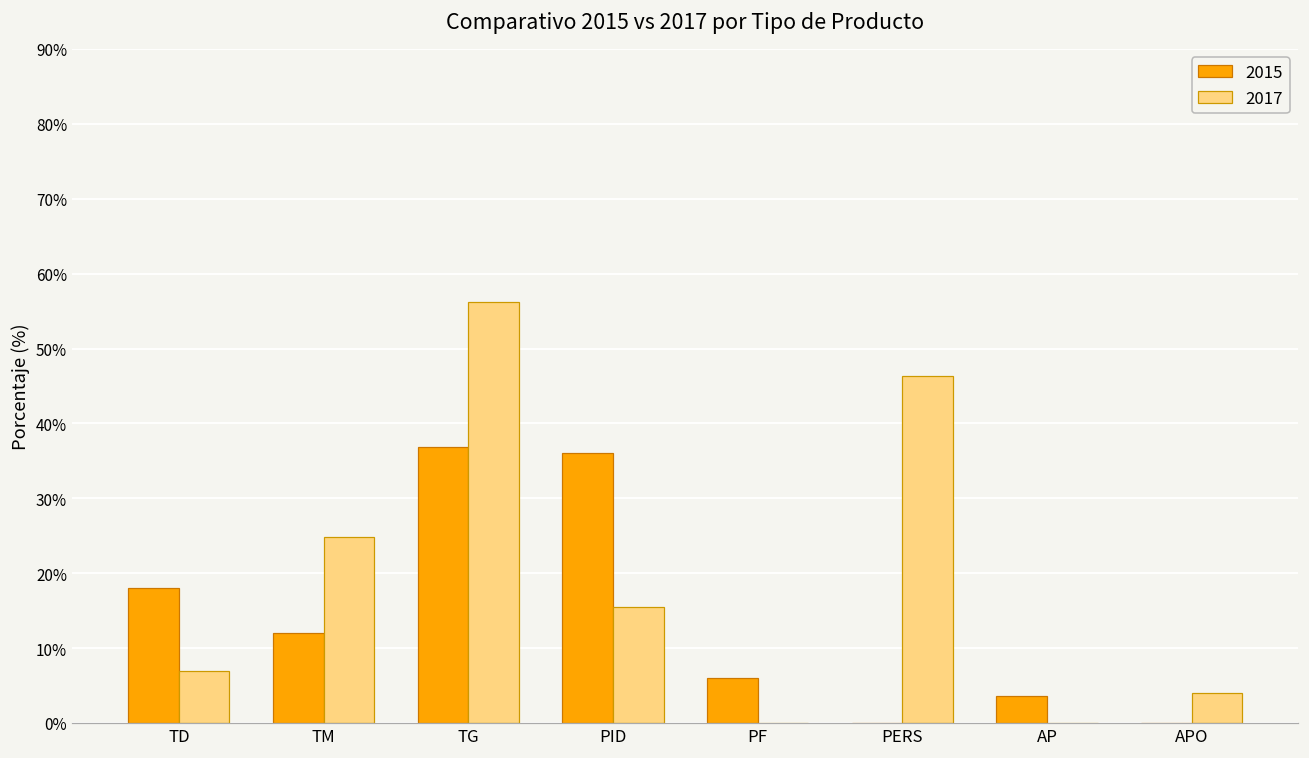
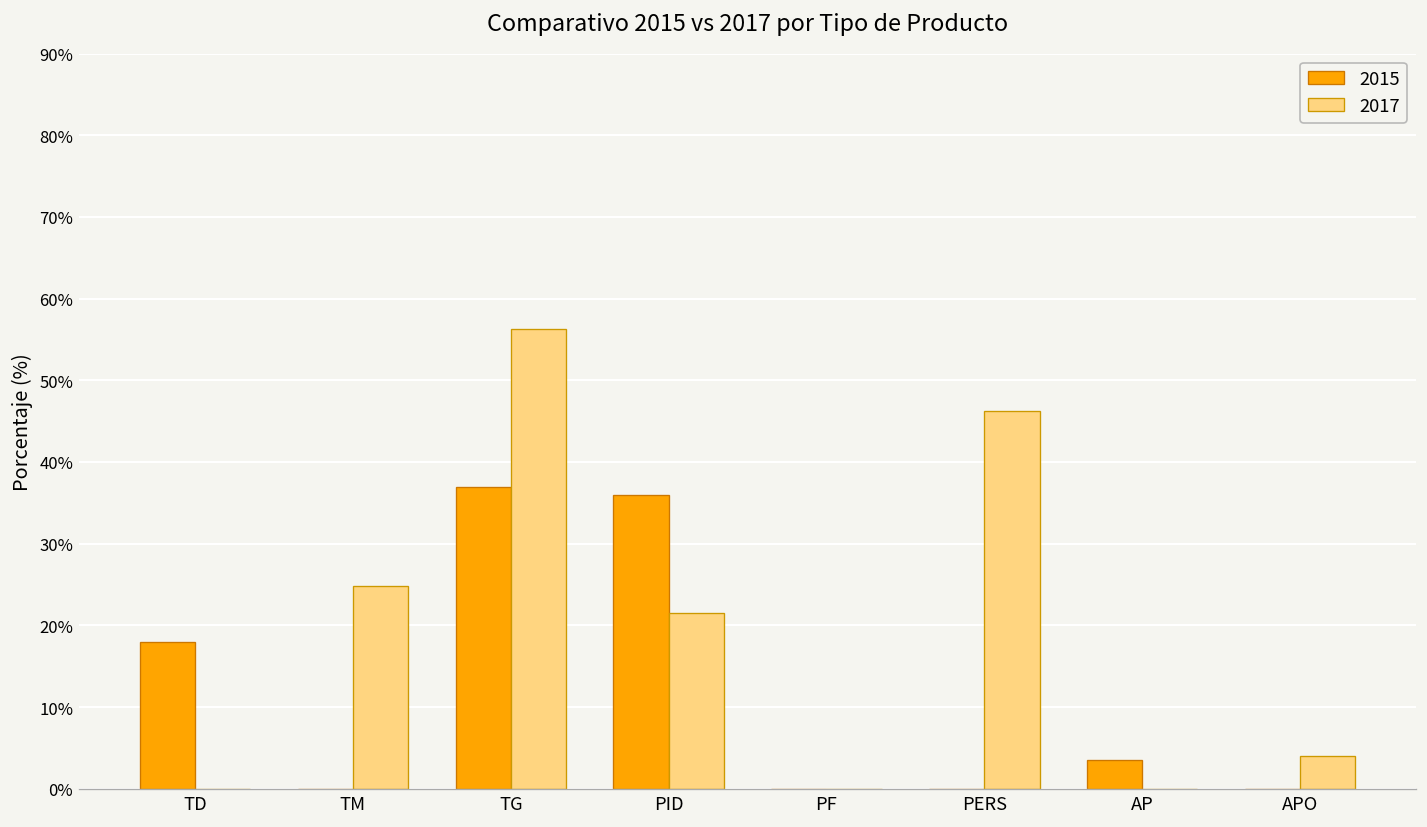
  {
    "2015": {
      "TD": "18%",
-     "TM": "12%",
+     "TM": "0%",
      "TG": "37%",
      "PID": "36%",
-     "PF": "6%",
+     "PF": "0%",
      "PERS": "0%",
      "AP": "4%",
      "APO": "0%"
    },
    "2017": {
-     "TD": "7%",
+     "TD": "0%",
      "TM": "25%",
      "TG": "56%",
-     "PID": "15%",
+     "PID": "22%",
      "PF": "0%",
      "PERS": "46%",
      "AP": "0%",
      "APO": "4%"
    }
  }
